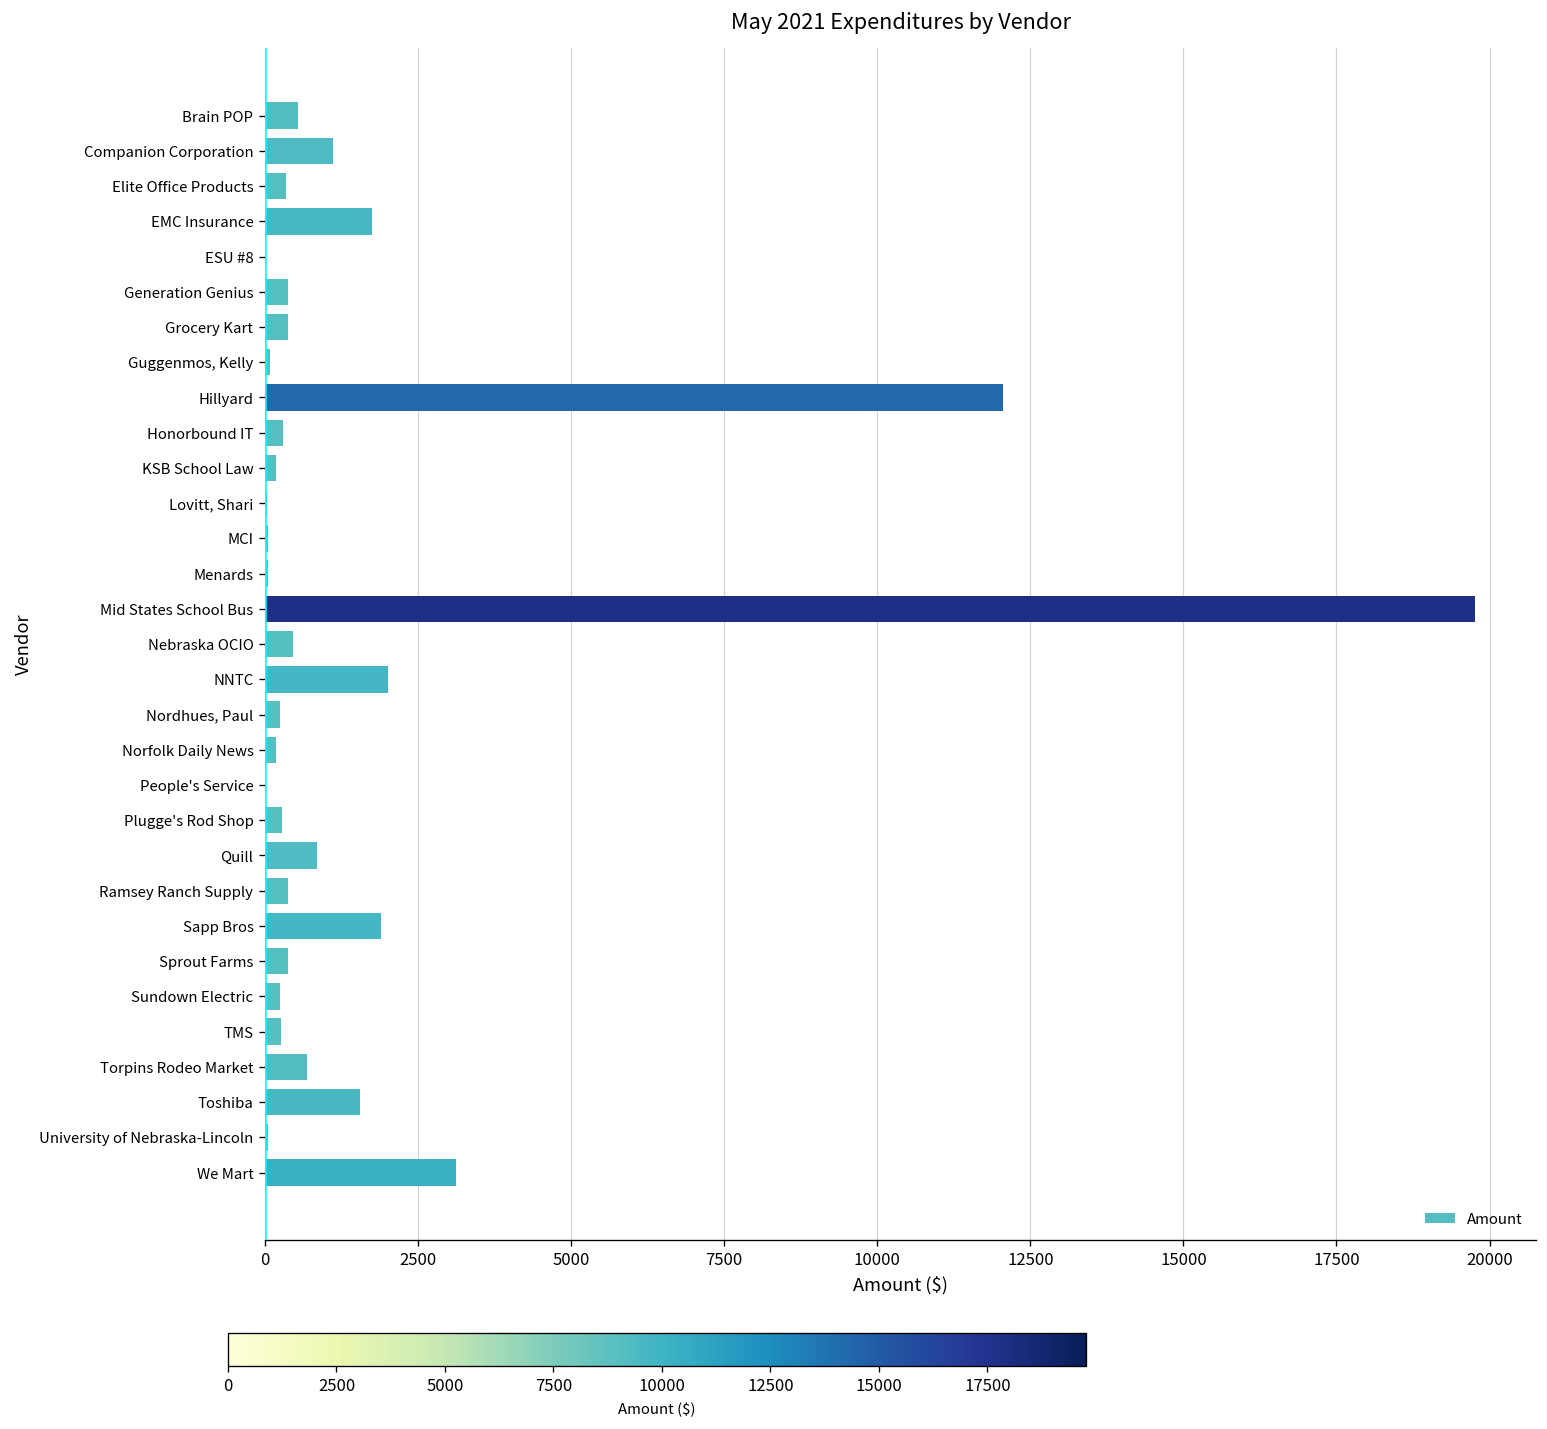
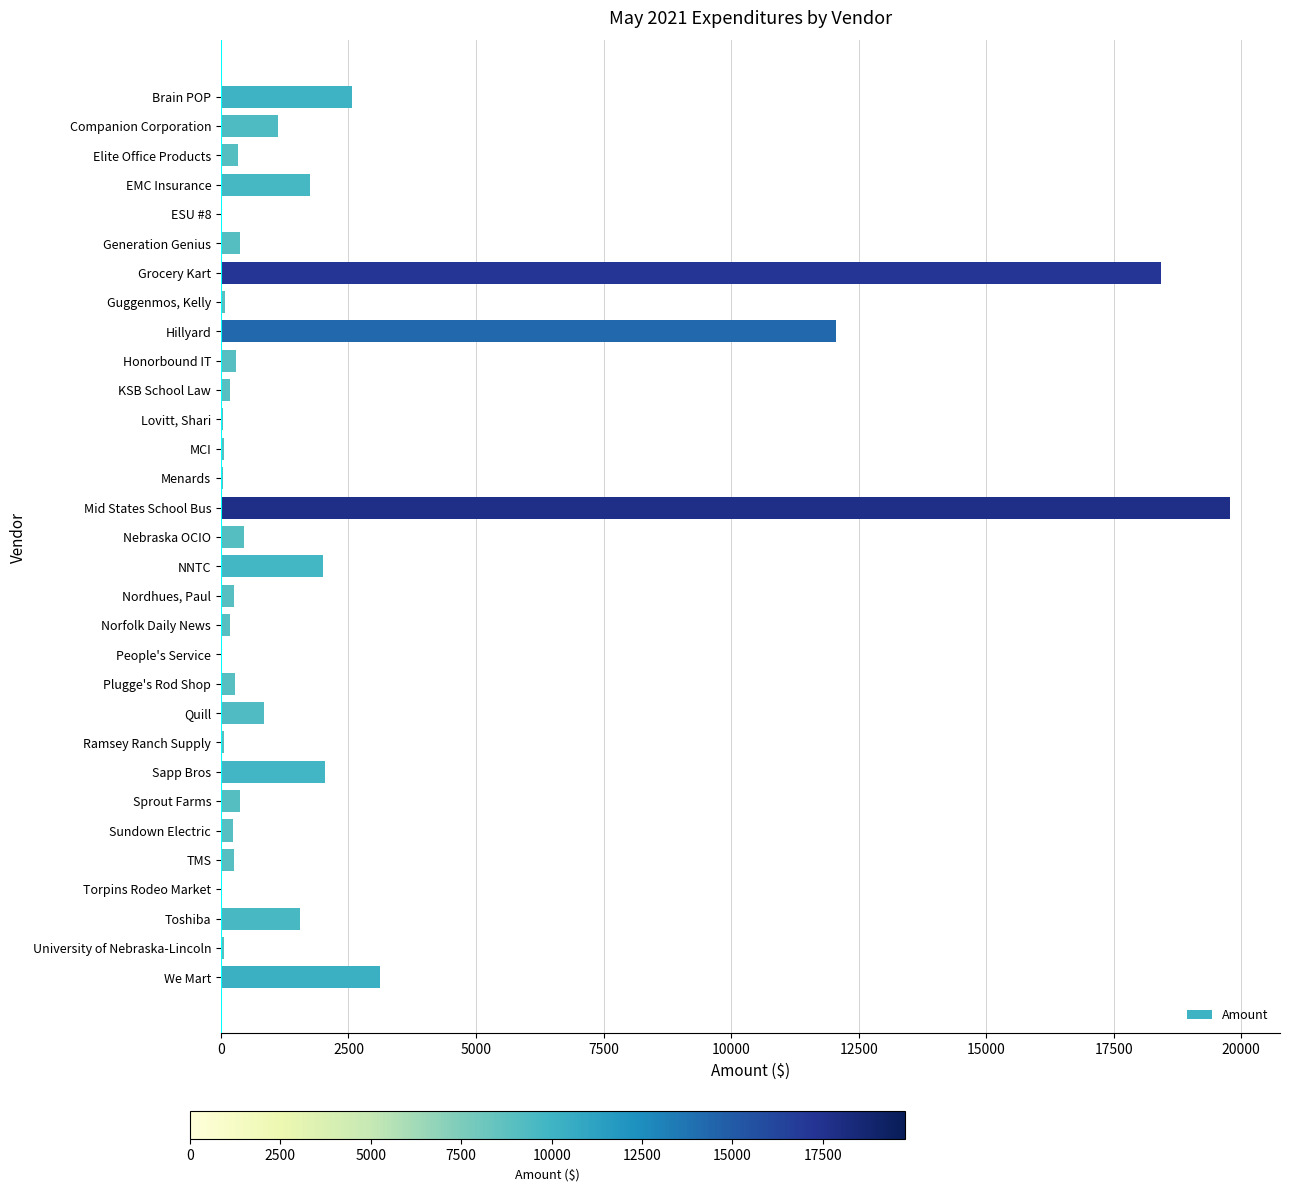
  {
-   "Brain POP": 500,
+   "Brain POP": 2600,
    "Companion Corporation": 1100,
    "Elite Office Products": 300,
    "EMC Insurance": 1700,
    "Generation Genius": 400,
-   "Grocery Kart": 400,
+   "Grocery Kart": 18400,
    "Guggenmos, Kelly": 100,
    "Hillyard": 12100,
    "Honorbound IT": 300,
    "KSB School Law": 200,
    "MCI": 100,
    "Mid States School Bus": 19800,
    "Nebraska OCIO": 500,
    "NNTC": 2000,
    "Nordhues, Paul": 300,
    "Norfolk Daily News": 200,
    "Plugge's Rod Shop": 300,
    "Quill": 800,
-   "Ramsey Ranch Supply": 400,
-   "Sapp Bros": 1900,
+   "Ramsey Ranch Supply": 100,
+   "Sapp Bros": 2000,
    "Sprout Farms": 400,
    "Sundown Electric": 200,
    "TMS": 300,
-   "Torpins Rodeo Market": 700,
+   "Torpins Rodeo Market": 0,
    "Toshiba": 1500,
    "University of Nebraska-Lincoln": 100,
    "We Mart": 3100
  }
